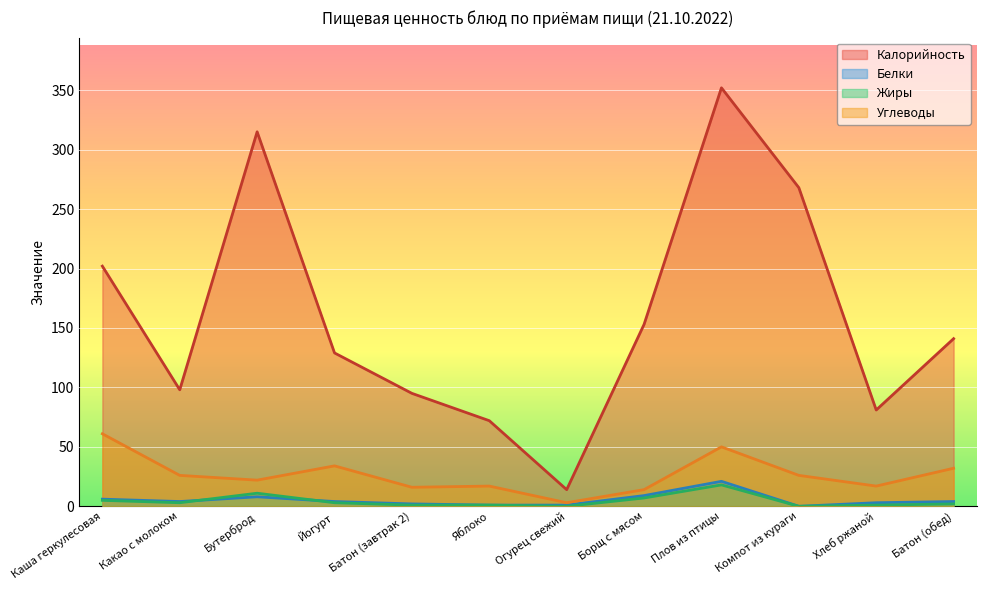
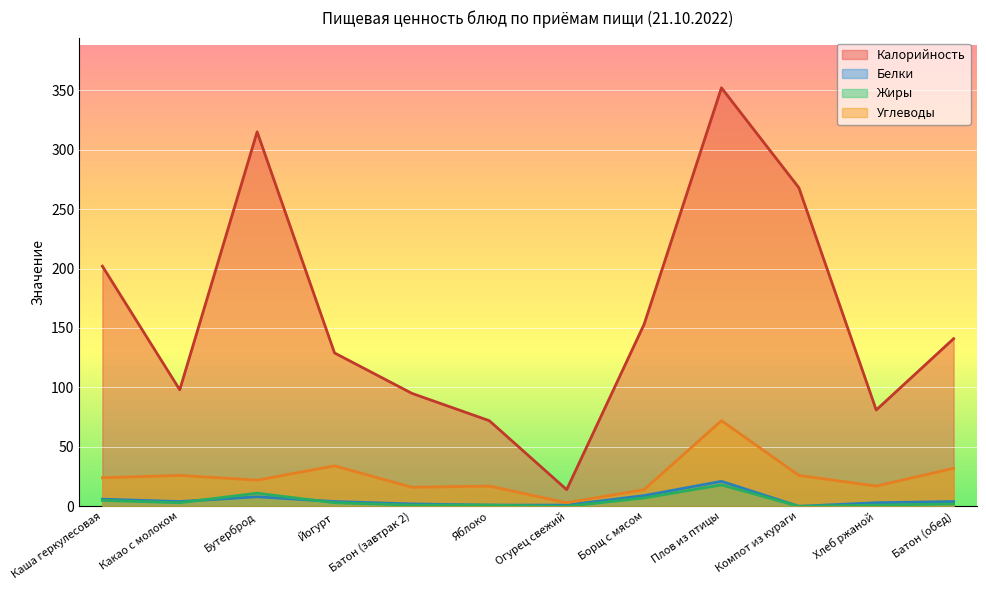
  {
    "Калорийность": {
      "Каша геркулесовая": 202,
      "Какао с молоком": 98,
      "Бутерброд": 315,
      "Йогурт": 129,
      "Батон (завтрак 2)": 95,
      "Яблоко": 72,
      "Огурец свежий": 14,
      "Борщ с мясом": 153,
      "Плов из птицы": 352,
      "Компот из кураги": 268,
      "Хлеб ржаной": 81,
      "Батон (обед)": 141
    },
    "Белки": {
      "Бутерброд": 8,
      "Плов из птицы": 21
    },
    "Жиры": {
      "Бутерброд": 11,
      "Плов из птицы": 18
    },
    "Углеводы": {
-     "Каша геркулесовая": 61,
+     "Каша геркулесовая": 24,
      "Какао с молоком": 26,
      "Бутерброд": 22,
      "Йогурт": 34,
      "Батон (завтрак 2)": 16,
      "Яблоко": 17,
      "Борщ с мясом": 14,
-     "Плов из птицы": 50,
+     "Плов из птицы": 72,
      "Компот из кураги": 26,
      "Хлеб ржаной": 17,
      "Батон (обед)": 32
    }
  }
